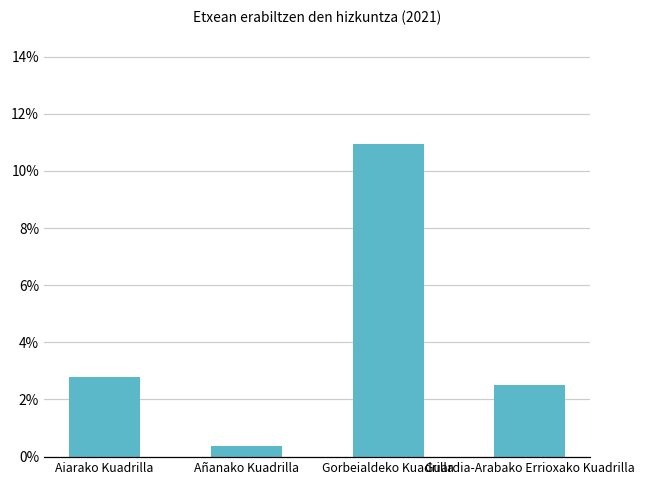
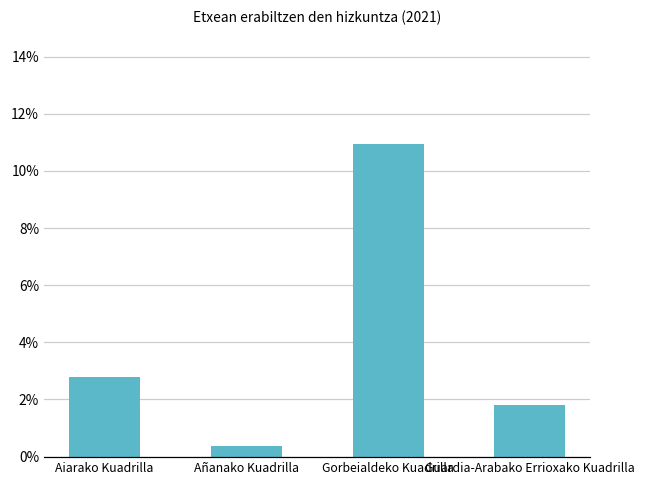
  {
    "Aiarako Kuadrilla": "2.8%",
    "Añanako Kuadrilla": "0.4%",
-   "Guardia-Arabako Errioxako Kuadrilla": "2.5%"
+   "Guardia-Arabako Errioxako Kuadrilla": "1.8%"
  }
